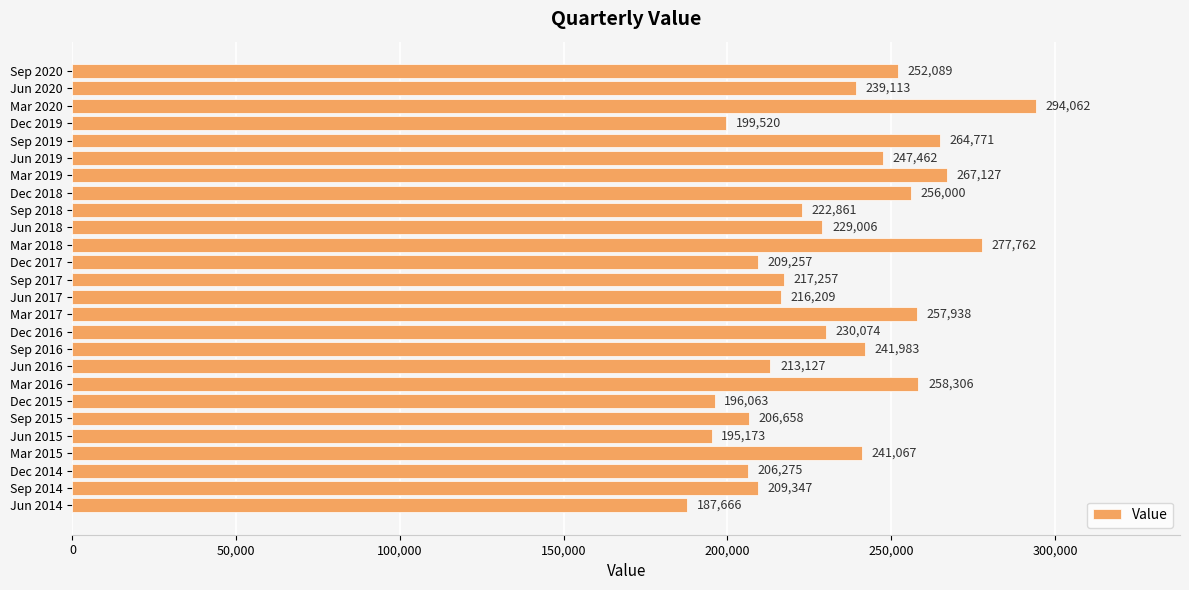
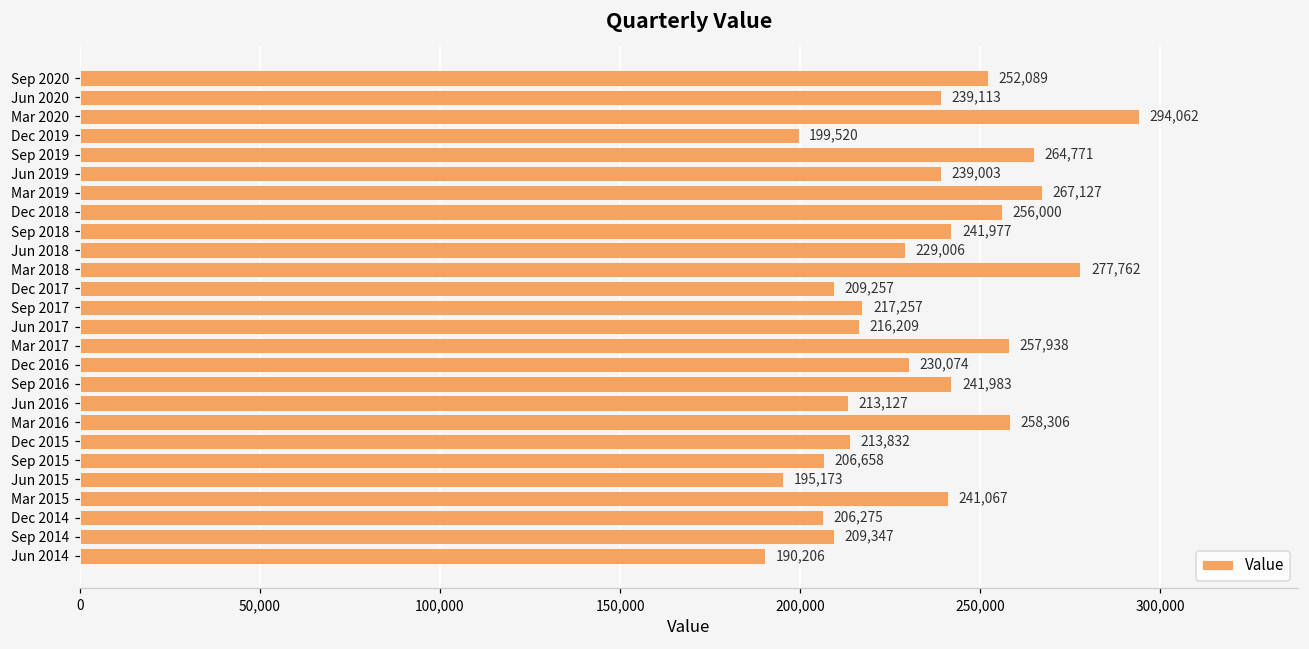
  {
    "Sep 2020": "252,089",
    "Jun 2020": "239,113",
    "Mar 2020": "294,062",
    "Dec 2019": "199,520",
    "Sep 2019": "264,771",
-   "Jun 2019": "247,462",
+   "Jun 2019": "239,003",
    "Mar 2019": "267,127",
    "Dec 2018": "256,000",
-   "Sep 2018": "222,861",
+   "Sep 2018": "241,977",
    "Jun 2018": "229,006",
    "Mar 2018": "277,762",
    "Dec 2017": "209,257",
    "Sep 2017": "217,257",
    "Jun 2017": "216,209",
    "Mar 2017": "257,938",
    "Dec 2016": "230,074",
    "Sep 2016": "241,983",
    "Jun 2016": "213,127",
    "Mar 2016": "258,306",
-   "Dec 2015": "196,063",
+   "Dec 2015": "213,832",
    "Sep 2015": "206,658",
    "Jun 2015": "195,173",
    "Mar 2015": "241,067",
    "Dec 2014": "206,275",
    "Sep 2014": "209,347",
-   "Jun 2014": "187,666"
+   "Jun 2014": "190,206"
  }
